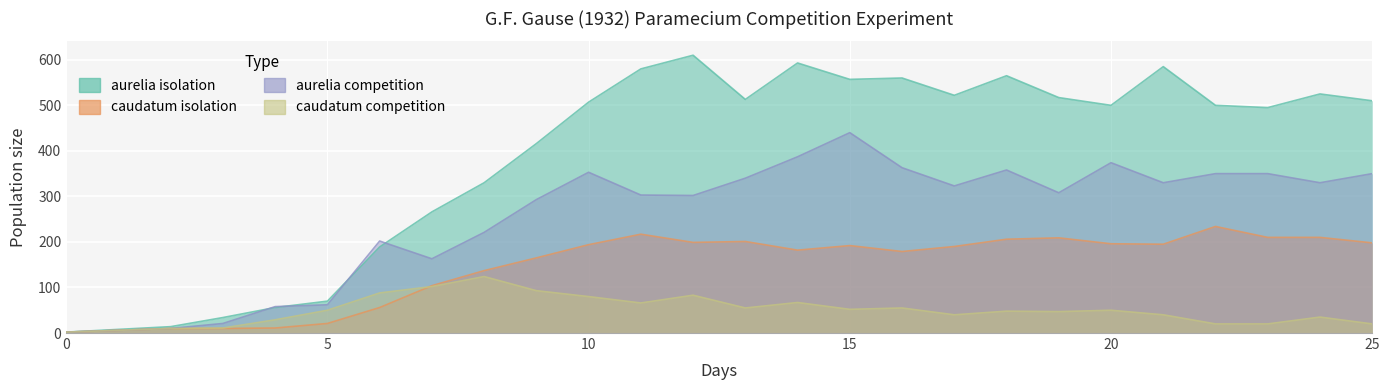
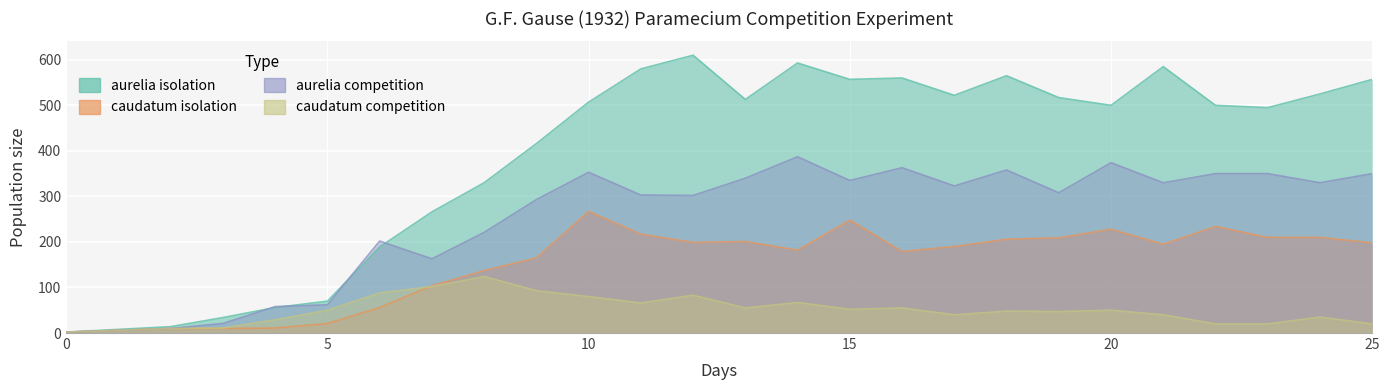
  {
    "aurelia isolation": {
      "5": 70,
      "10": 510,
      "15": 560,
      "20": 500,
-     "25": 510
+     "25": 560
    },
    "caudatum isolation": {
      "5": 20,
-     "10": 190,
-     "15": 190,
-     "20": 200,
+     "10": 270,
+     "15": 250,
+     "20": 230,
      "25": 200
    },
    "aurelia competition": {
      "5": 60,
      "10": 350,
-     "15": 440,
+     "15": 340,
      "20": 370,
      "25": 350
    },
    "caudatum competition": {
      "5": 50,
      "10": 80,
      "15": 50,
      "20": 50,
      "25": 20
    }
  }
